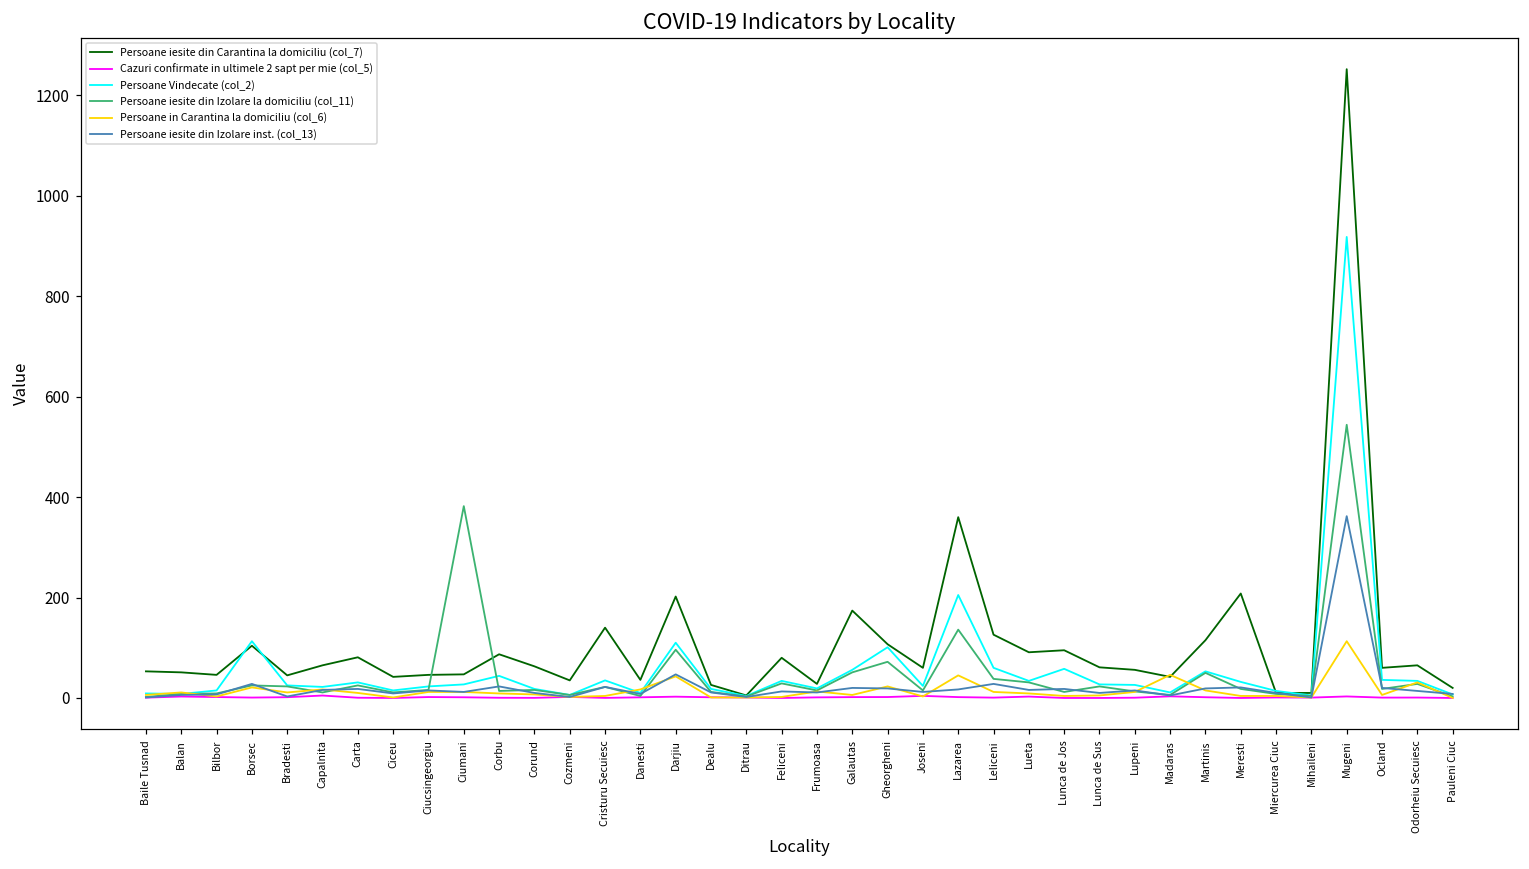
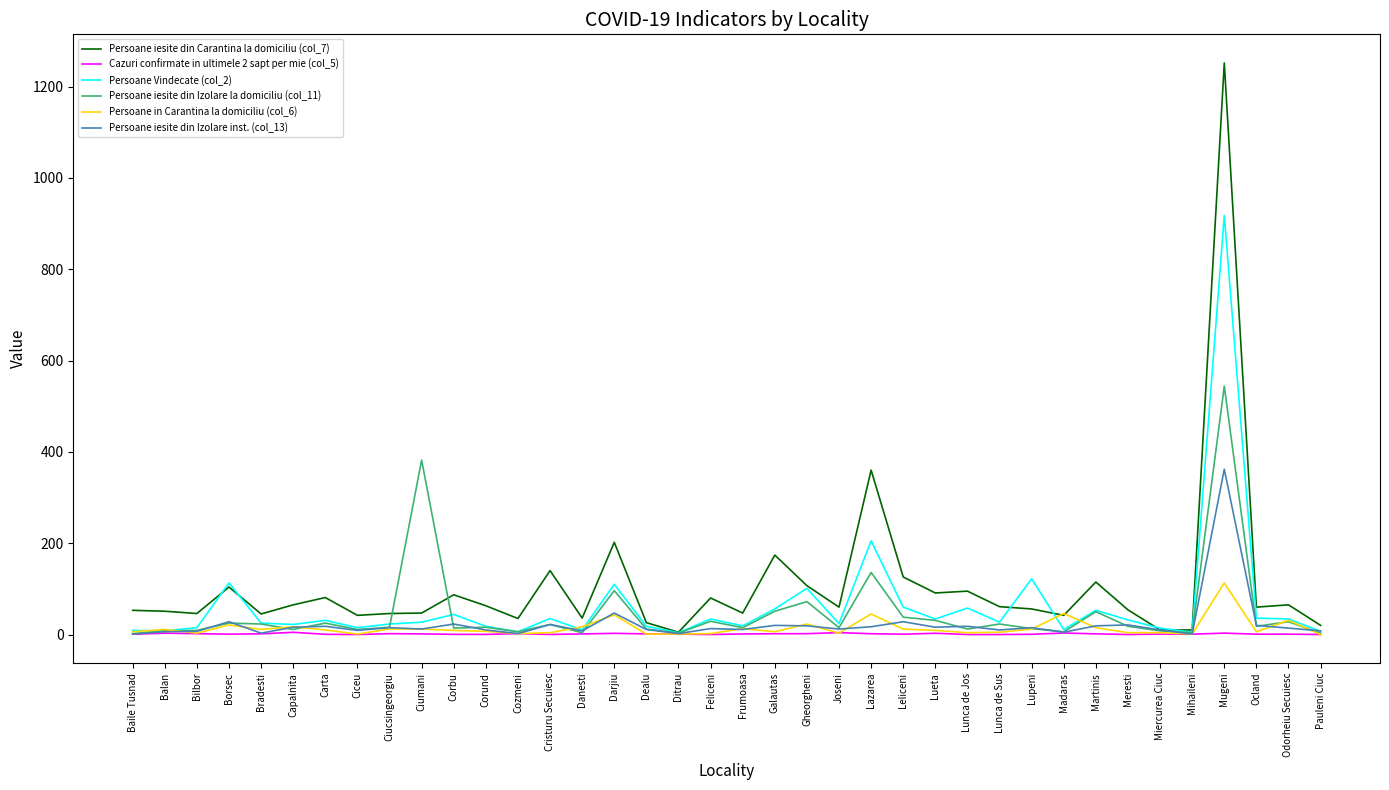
  {
    "Persoane iesite din Carantina la domiciliu (col_7)": {
      "Baile Tusnad": 50,
      "Balan": 50,
      "Bilbor": 50,
      "Borsec": 100,
      "Bradesti": 50,
      "Capalnita": 70,
      "Carta": 80,
      "Ciceu": 40,
      "Ciucsingeorgiu": 50,
      "Ciumani": 50,
      "Corbu": 90,
      "Corund": 60,
      "Cozmeni": 40,
      "Cristuru Secuiesc": 140,
      "Danesti": 40,
      "Darjiu": 200,
      "Dealu": 30,
      "Feliceni": 80,
-     "Frumoasa": 30,
+     "Frumoasa": 50,
      "Galautas": 170,
      "Gheorgheni": 110,
      "Joseni": 60,
      "Lazarea": 360,
      "Leliceni": 130,
      "Lueta": 90,
      "Lunca de Jos": 100,
      "Lunca de Sus": 60,
      "Lupeni": 60,
      "Martinis": 120,
-     "Meresti": 210,
+     "Meresti": 50,
      "Mugeni": 1250,
      "Ocland": 60,
      "Odorheiu Secuiesc": 70,
      "Pauleni Ciuc": 20
    },
    "Cazuri confirmate in ultimele 2 sapt per mie (col_5)": {
      "Borsec": 0,
      "Capalnita": 0,
      "Carta": 0,
      "Ciucsingeorgiu": 0,
      "Ciumani": 0,
      "Corbu": 0,
      "Corund": 0,
      "Darjiu": 0,
      "Frumoasa": 0,
      "Gheorgheni": 0,
      "Lazarea": 0,
      "Leliceni": 0,
      "Lueta": 0,
      "Lupeni": 0,
      "Martinis": 0,
      "Mugeni": 0,
      "Odorheiu Secuiesc": 0
    },
    "Persoane Vindecate (col_2)": {
      "Bilbor": 20,
      "Borsec": 110,
      "Carta": 30,
      "Ciucsingeorgiu": 20,
      "Ciumani": 30,
      "Corbu": 40,
      "Cristuru Secuiesc": 40,
      "Darjiu": 110,
      "Dealu": 20,
      "Gheorgheni": 100,
      "Joseni": 20,
      "Lazarea": 210,
      "Leliceni": 60,
      "Lunca de Jos": 60,
-     "Lupeni": 30,
+     "Lupeni": 120,
      "Meresti": 30,
      "Mugeni": 920,
      "Ocland": 40
    },
    "Persoane iesite din Izolare la domiciliu (col_11)": {
      "Carta": 30,
      "Ciumani": 380,
      "Darjiu": 100,
      "Gheorgheni": 70,
      "Lazarea": 140,
      "Leliceni": 40,
      "Lunca de Jos": 10,
      "Mugeni": 540
    },
    "Persoane in Carantina la domiciliu (col_6)": {
      "Bradesti": 10,
      "Carta": 10,
      "Danesti": 20,
      "Lazarea": 50,
      "Leliceni": 10,
      "Lueta": 10,
      "Mugeni": 110
    },
    "Persoane iesite din Izolare inst. (col_13)": {
      "Carta": 20,
      "Corbu": 20,
      "Feliceni": 10,
      "Galautas": 20,
      "Lazarea": 20,
      "Leliceni": 30,
      "Lueta": 20,
      "Lunca de Jos": 20,
      "Mugeni": 360,
      "Odorheiu Secuiesc": 10
    }
  }
